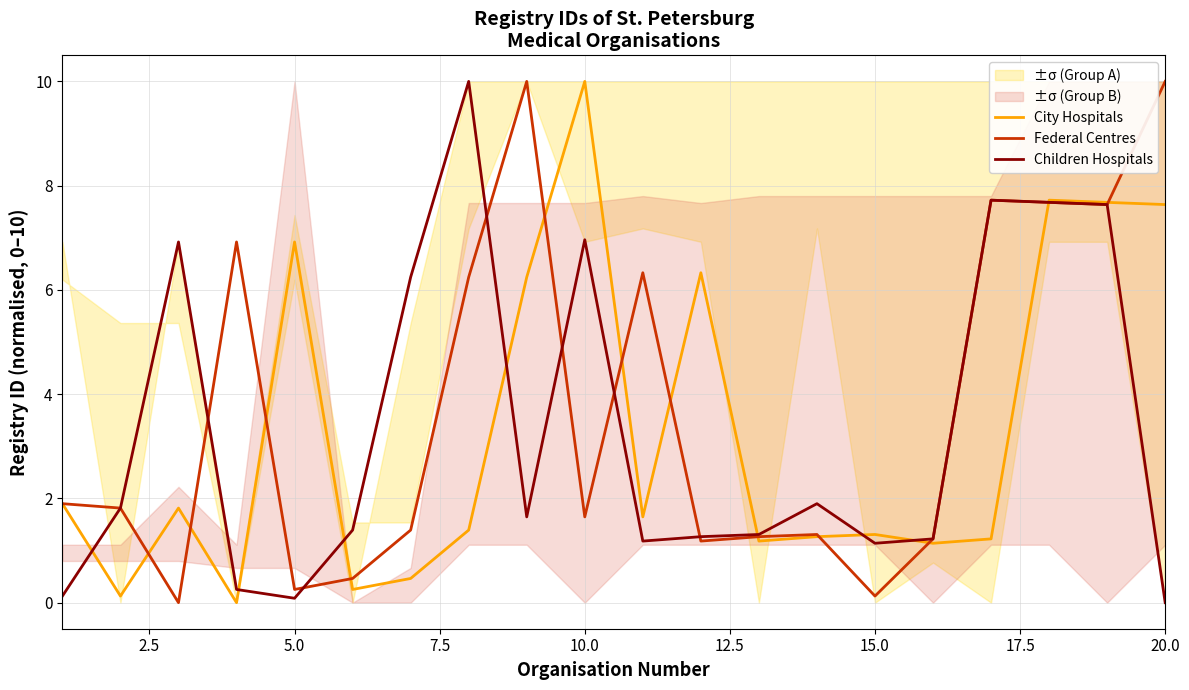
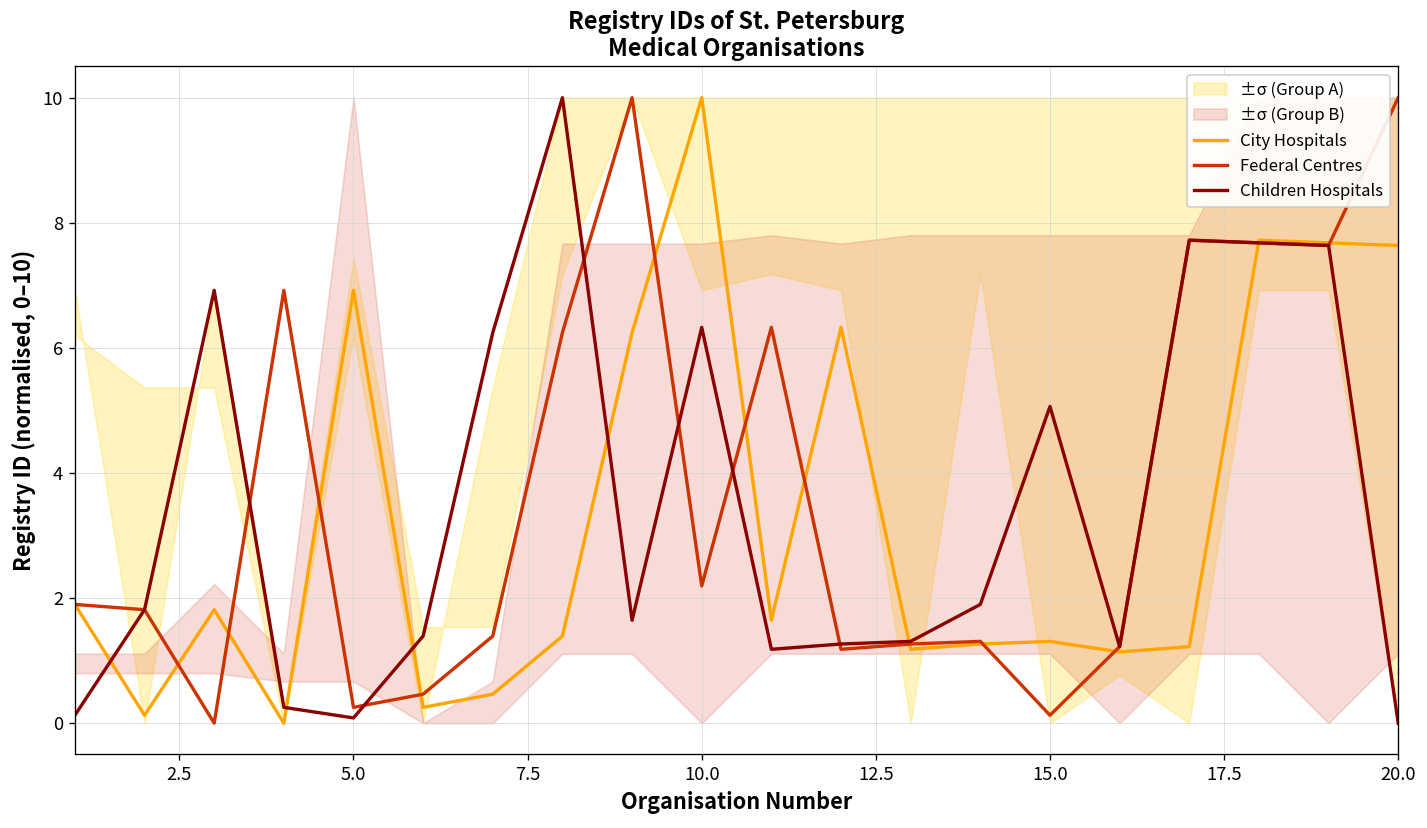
  {
    "Federal Centres": {
      "5.0": 0.3,
-     "10.0": 1.6,
+     "10.0": 2.2,
      "15.0": 0.1
    },
    "Children Hospitals": {
      "5.0": 0.1,
-     "10.0": 7.0,
-     "15.0": 1.1,
+     "10.0": 6.3,
+     "15.0": 5.1,
      "20.0": 0.0
    }
  }
